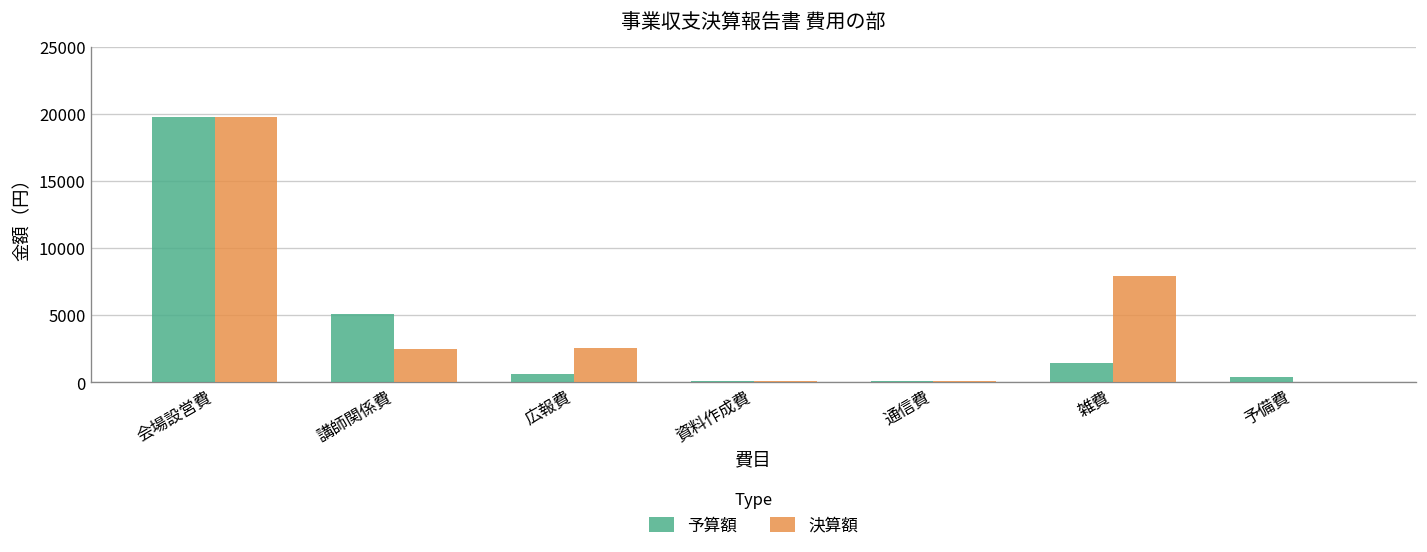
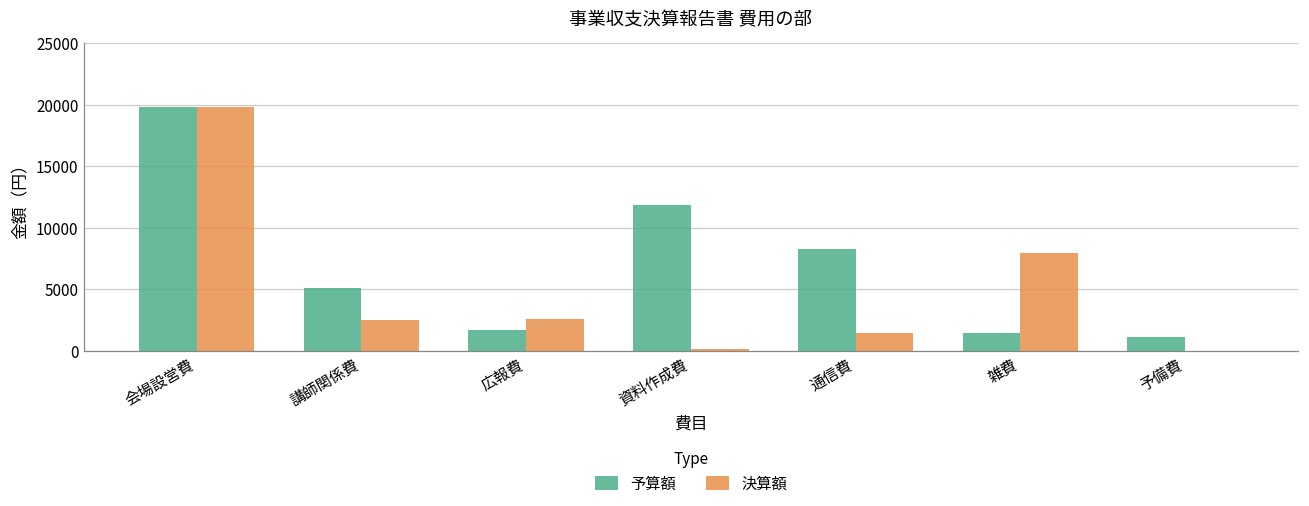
  {
    "予算額": {
      "会場設営費": 19800,
      "講師関係費": 5100,
-     "広報費": 700,
-     "資料作成費": 100,
-     "通信費": 100,
+     "広報費": 1700,
+     "資料作成費": 11800,
+     "通信費": 8300,
      "雑費": 1500,
-     "予備費": 400
+     "予備費": 1100
    },
    "決算額": {
      "会場設営費": 19800,
      "講師関係費": 2500,
      "広報費": 2600,
-     "通信費": 100,
+     "通信費": 1400,
      "雑費": 7900,
      "予備費": 0
    }
  }
